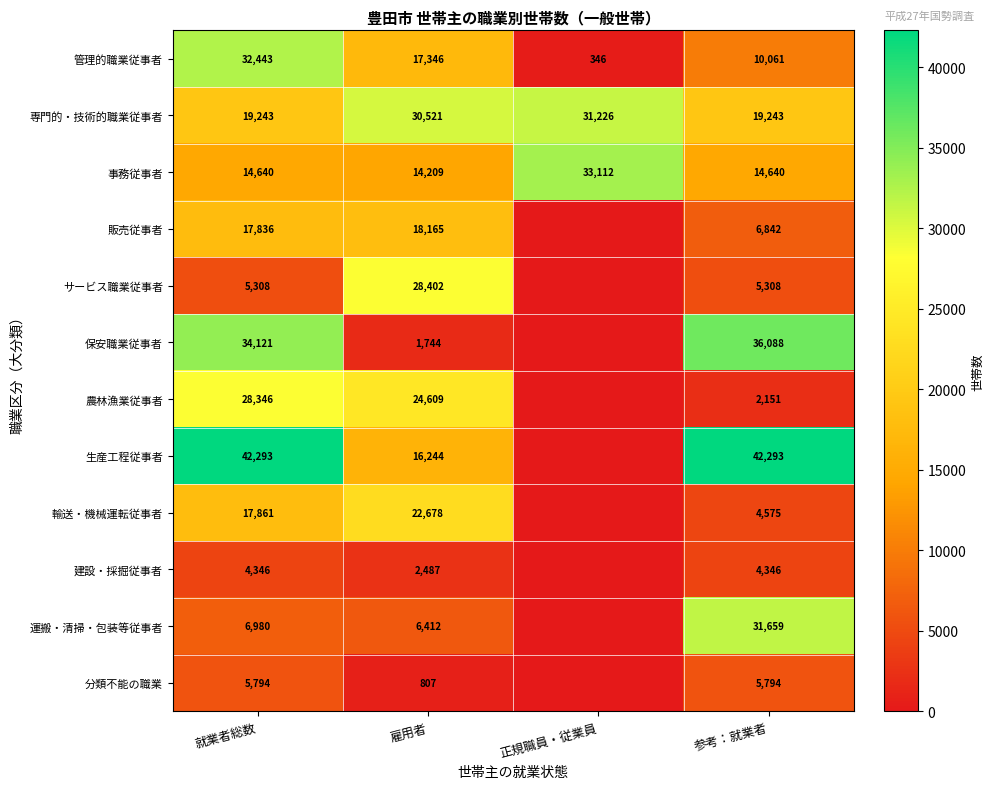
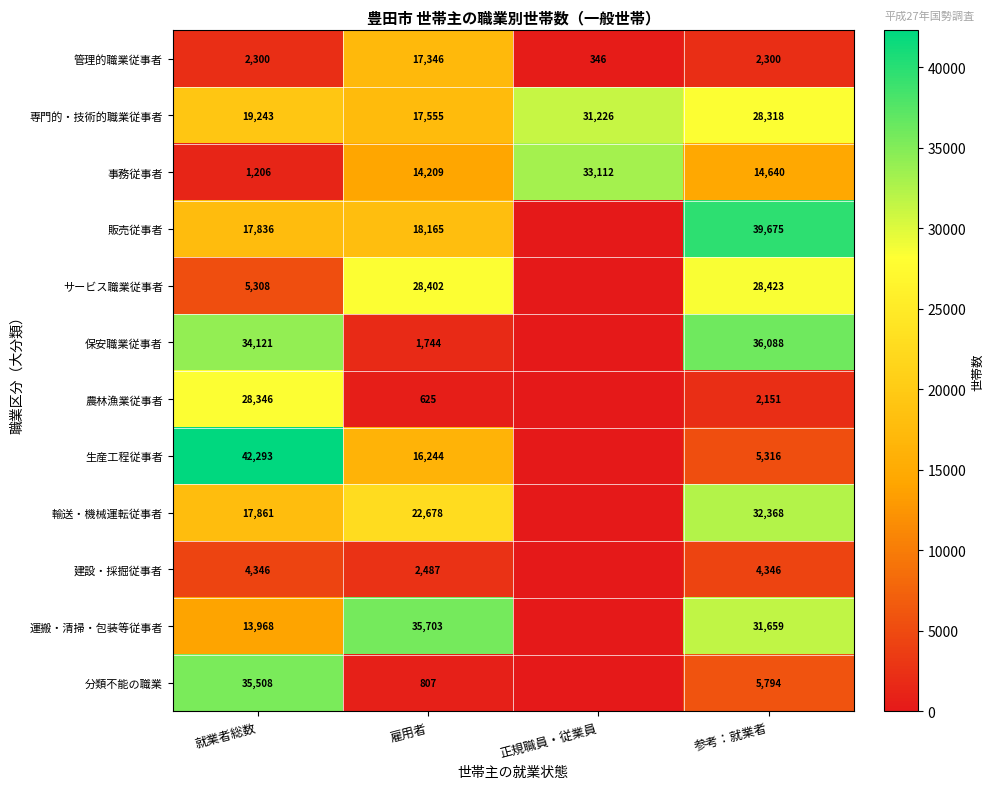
  {
    "管理的職業従事者": {
-     "就業者総数": "32,443",
+     "就業者総数": "2,300",
      "雇用者": "17,346",
      "正規職員・従業員": "346",
-     "参考：就業者": "10,061"
+     "参考：就業者": "2,300"
    },
    "専門的・技術的職業従事者": {
      "就業者総数": "19,243",
-     "雇用者": "30,521",
+     "雇用者": "17,555",
      "正規職員・従業員": "31,226",
-     "参考：就業者": "19,243"
+     "参考：就業者": "28,318"
    },
    "事務従事者": {
-     "就業者総数": "14,640",
+     "就業者総数": "1,206",
      "雇用者": "14,209",
      "正規職員・従業員": "33,112",
      "参考：就業者": "14,640"
    },
    "販売従事者": {
      "就業者総数": "17,836",
      "雇用者": "18,165",
-     "参考：就業者": "6,842"
+     "参考：就業者": "39,675"
    },
    "サービス職業従事者": {
      "就業者総数": "5,308",
      "雇用者": "28,402",
-     "参考：就業者": "5,308"
+     "参考：就業者": "28,423"
    },
    "保安職業従事者": {
      "就業者総数": "34,121",
      "雇用者": "1,744",
      "参考：就業者": "36,088"
    },
    "農林漁業従事者": {
      "就業者総数": "28,346",
-     "雇用者": "24,609",
+     "雇用者": "625",
      "参考：就業者": "2,151"
    },
    "生産工程従事者": {
      "就業者総数": "42,293",
      "雇用者": "16,244",
-     "参考：就業者": "42,293"
+     "参考：就業者": "5,316"
    },
    "輸送・機械運転従事者": {
      "就業者総数": "17,861",
      "雇用者": "22,678",
-     "参考：就業者": "4,575"
+     "参考：就業者": "32,368"
    },
    "建設・採掘従事者": {
      "就業者総数": "4,346",
      "雇用者": "2,487",
      "参考：就業者": "4,346"
    },
    "運搬・清掃・包装等従事者": {
-     "就業者総数": "6,980",
-     "雇用者": "6,412",
+     "就業者総数": "13,968",
+     "雇用者": "35,703",
      "参考：就業者": "31,659"
    },
    "分類不能の職業": {
-     "就業者総数": "5,794",
+     "就業者総数": "35,508",
      "雇用者": "807",
      "参考：就業者": "5,794"
    }
  }
